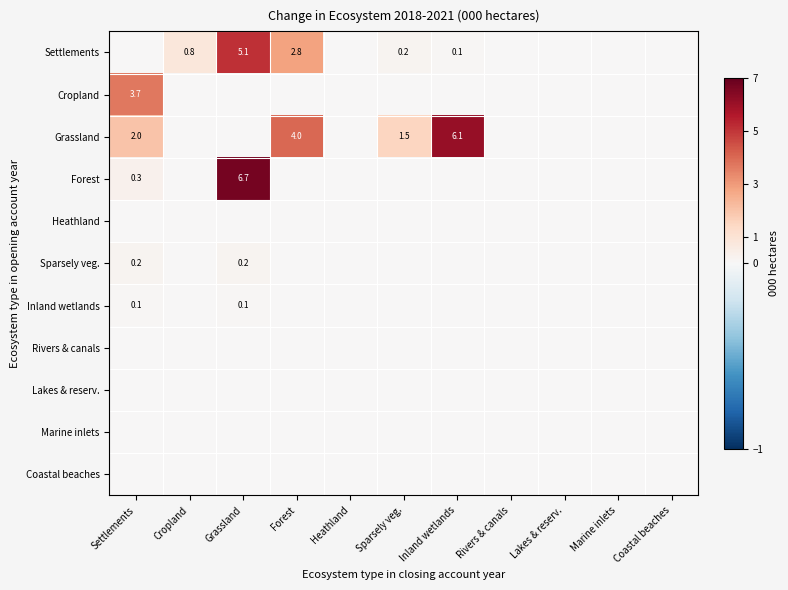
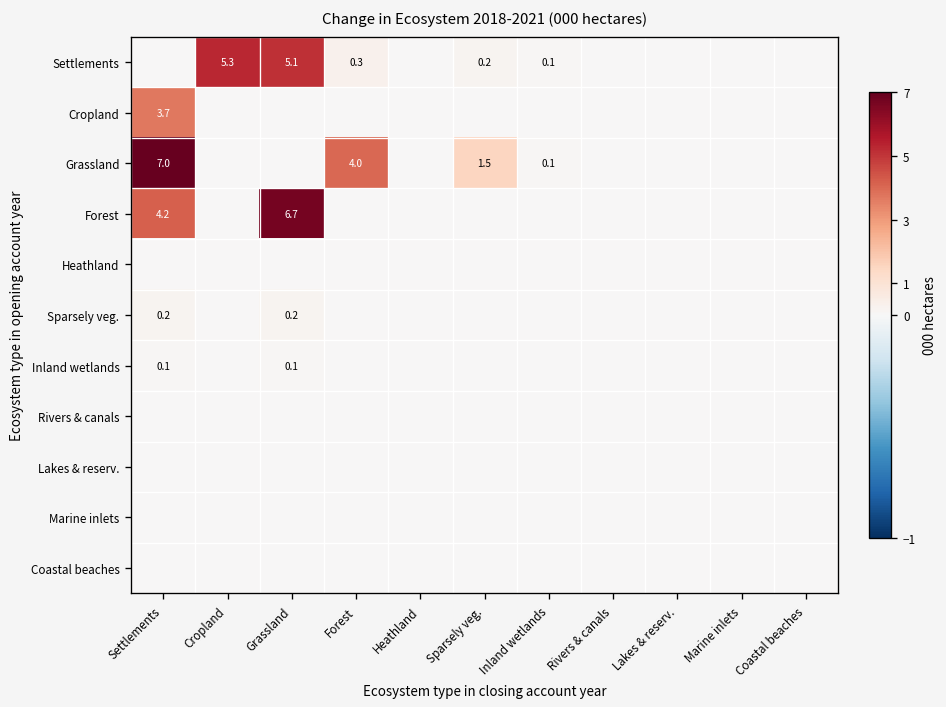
  {
    "Settlements": {
-     "Cropland": 0.8,
+     "Cropland": 5.3,
      "Grassland": 5.1,
-     "Forest": 2.8,
+     "Forest": 0.3,
      "Sparsely veg.": 0.2,
      "Inland wetlands": 0.1
    },
    "Cropland": {
      "Settlements": 3.7
    },
    "Grassland": {
-     "Settlements": 2.0,
+     "Settlements": 7.0,
      "Forest": 4.0,
      "Sparsely veg.": 1.5,
-     "Inland wetlands": 6.1
+     "Inland wetlands": 0.1
    },
    "Forest": {
-     "Settlements": 0.3,
+     "Settlements": 4.2,
      "Grassland": 6.7
    },
    "Sparsely veg.": {
      "Settlements": 0.2,
      "Grassland": 0.2
    },
    "Inland wetlands": {
      "Settlements": 0.1,
      "Grassland": 0.1
    }
  }
